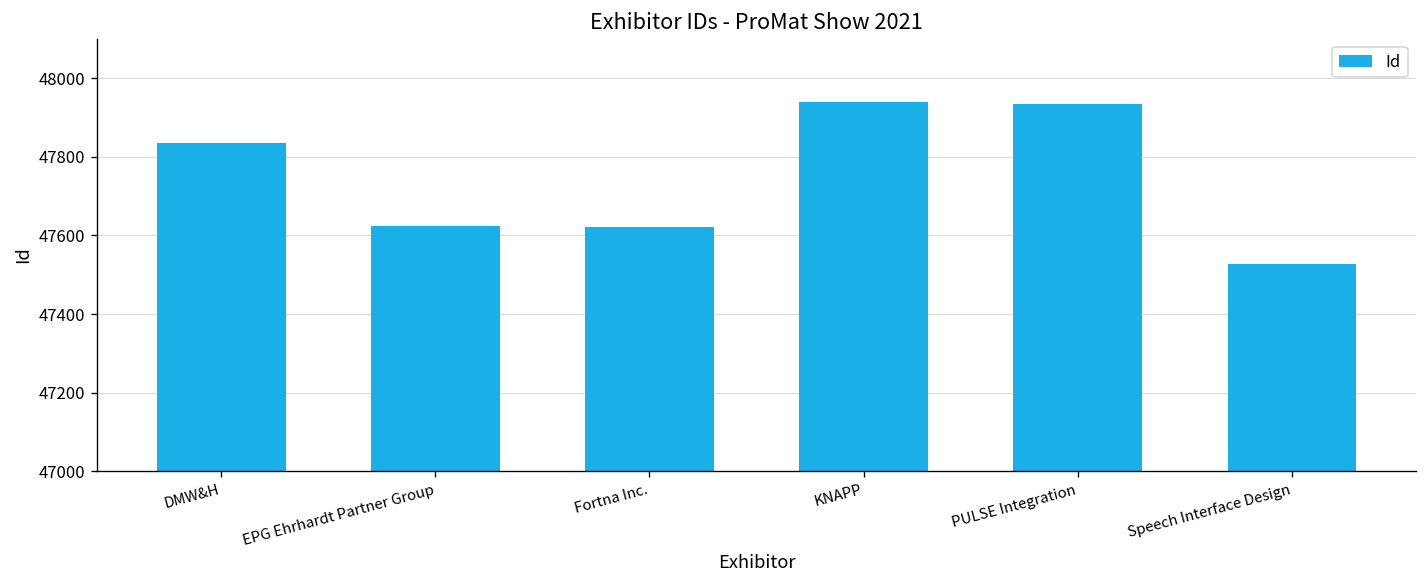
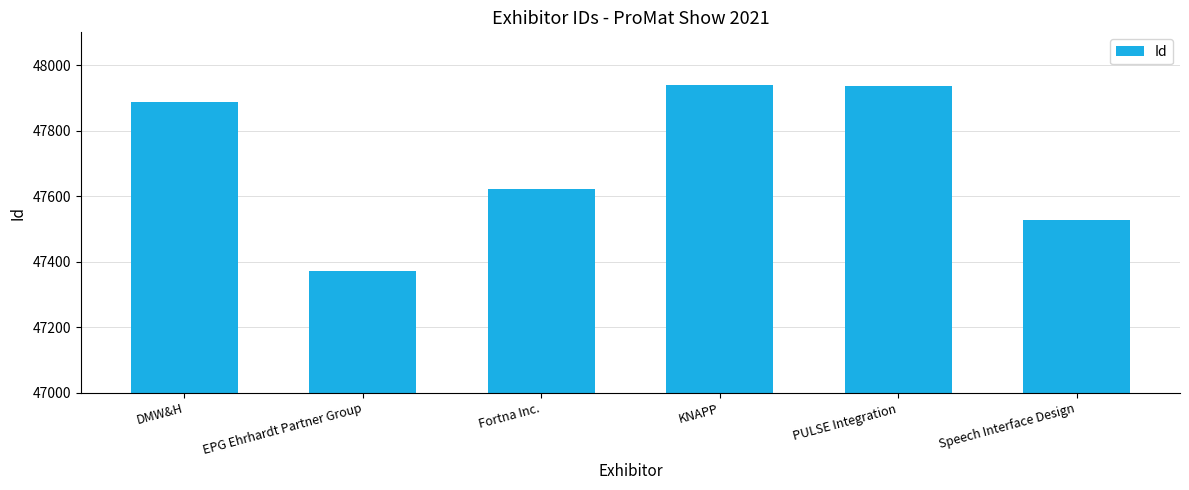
  {
-   "DMW&H": 47840,
-   "EPG Ehrhardt Partner Group": 47630,
+   "DMW&H": 47890,
+   "EPG Ehrhardt Partner Group": 47370,
    "Fortna Inc.": 47620,
    "KNAPP": 47940,
    "PULSE Integration": 47940,
    "Speech Interface Design": 47530
  }
